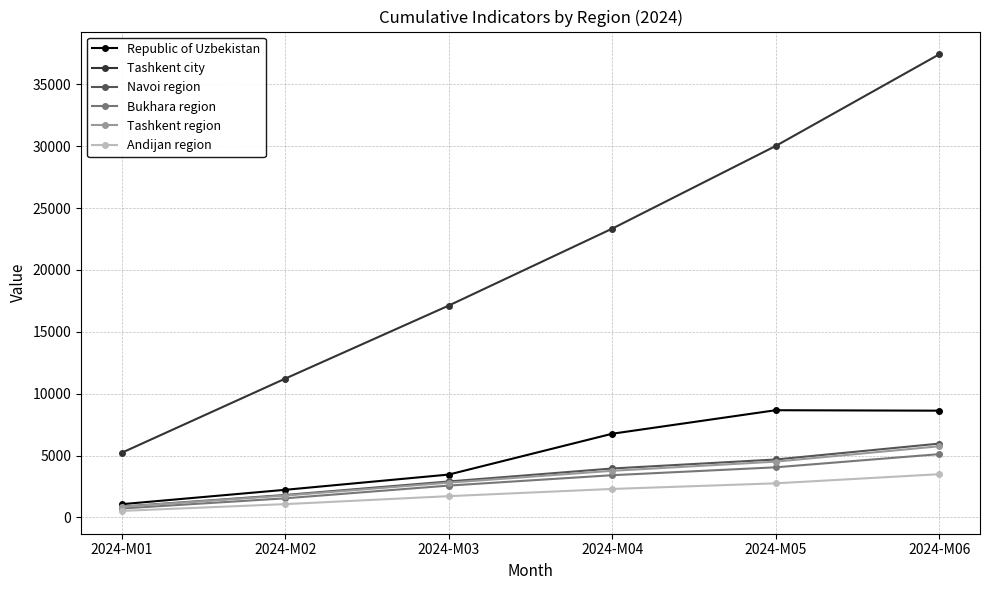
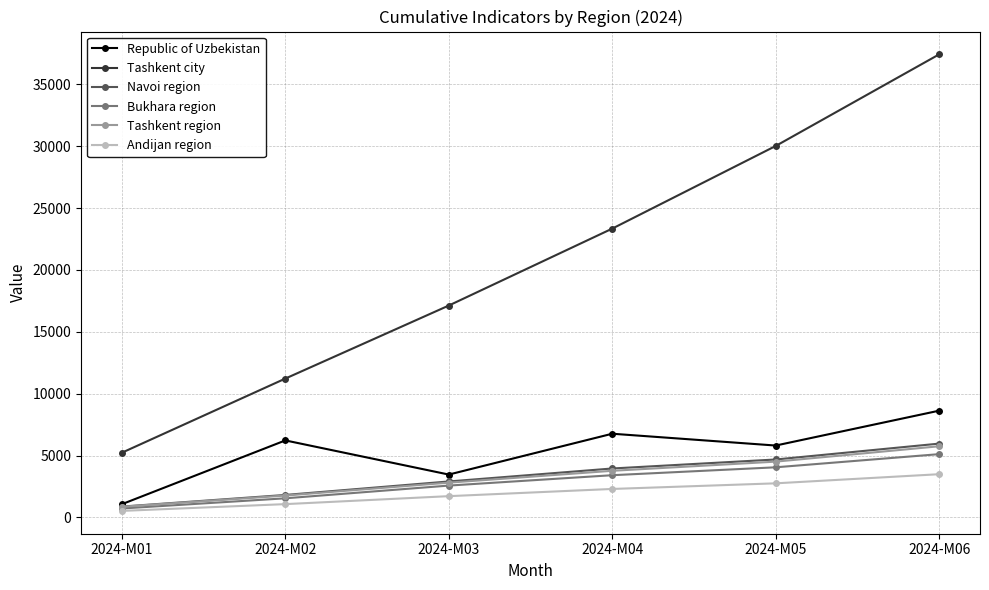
  {
    "Republic of Uzbekistan": {
-     "2024-M02": 2200,
+     "2024-M02": 6200,
      "2024-M03": 3500,
      "2024-M04": 6800,
-     "2024-M05": 8700,
+     "2024-M05": 5800,
      "2024-M06": 8600
    }
  }
